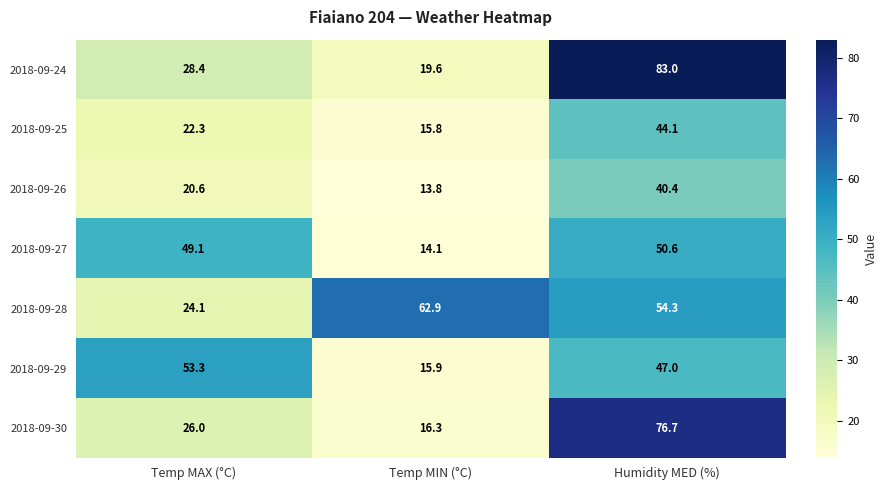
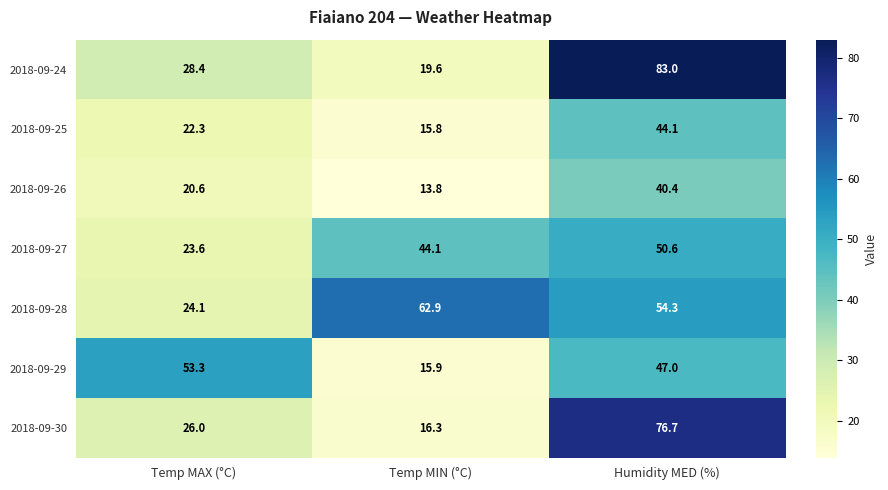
  {
    "2018-09-24": {
      "Temp MAX (°C)": 28.4,
      "Temp MIN (°C)": 19.6,
      "Humidity MED (%)": 83.0
    },
    "2018-09-25": {
      "Temp MAX (°C)": 22.3,
      "Temp MIN (°C)": 15.8,
      "Humidity MED (%)": 44.1
    },
    "2018-09-26": {
      "Temp MAX (°C)": 20.6,
      "Temp MIN (°C)": 13.8,
      "Humidity MED (%)": 40.4
    },
    "2018-09-27": {
-     "Temp MAX (°C)": 49.1,
-     "Temp MIN (°C)": 14.1,
+     "Temp MAX (°C)": 23.6,
+     "Temp MIN (°C)": 44.1,
      "Humidity MED (%)": 50.6
    },
    "2018-09-28": {
      "Temp MAX (°C)": 24.1,
      "Temp MIN (°C)": 62.9,
      "Humidity MED (%)": 54.3
    },
    "2018-09-29": {
      "Temp MAX (°C)": 53.3,
      "Temp MIN (°C)": 15.9,
      "Humidity MED (%)": 47.0
    },
    "2018-09-30": {
      "Temp MAX (°C)": 26.0,
      "Temp MIN (°C)": 16.3,
      "Humidity MED (%)": 76.7
    }
  }
